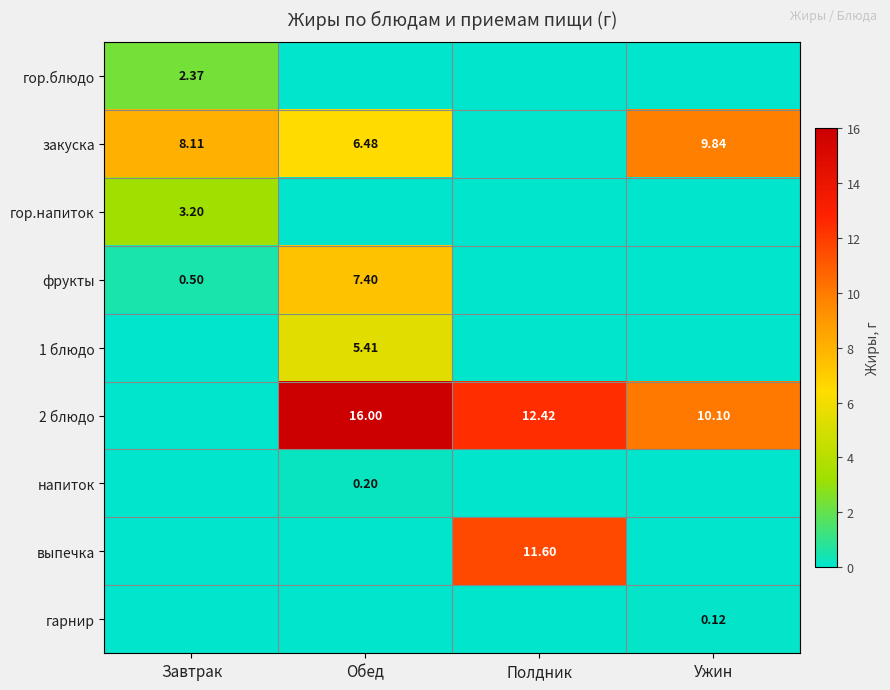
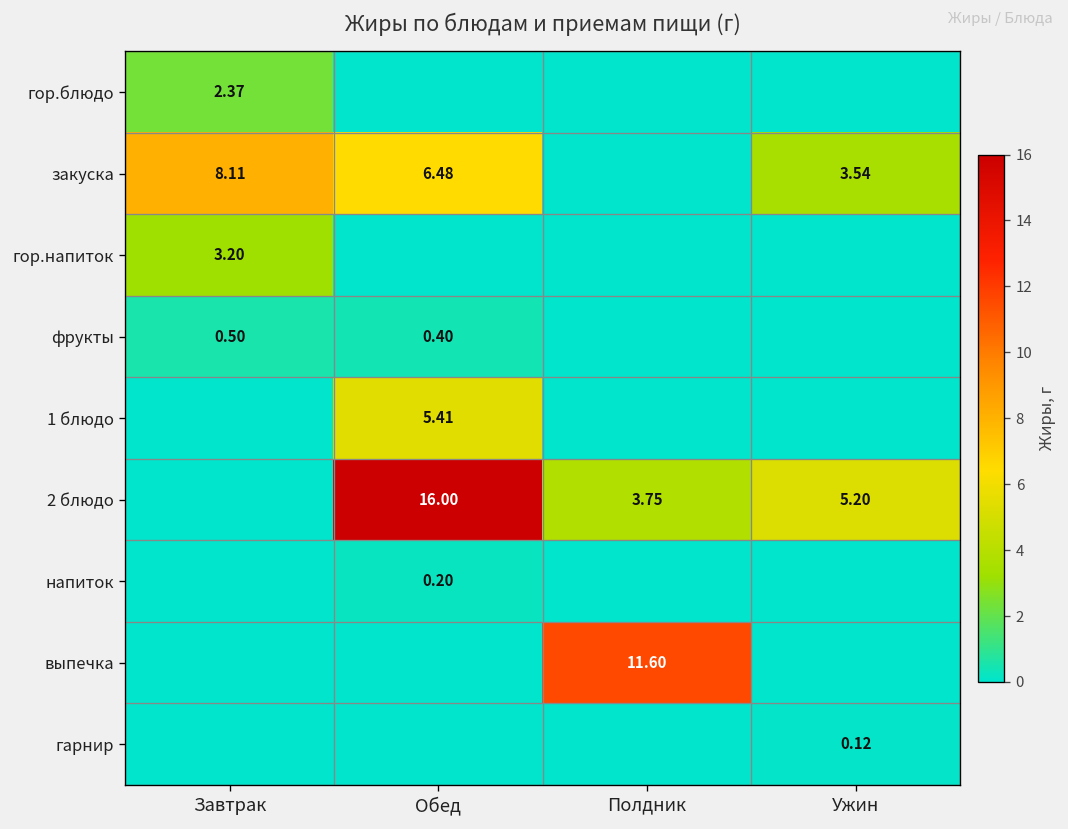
  {
    "гор.блюдо": {
      "Завтрак": 2.37
    },
    "закуска": {
      "Завтрак": 8.11,
      "Обед": 6.48,
-     "Ужин": 9.84
+     "Ужин": 3.54
    },
    "гор.напиток": {
      "Завтрак": 3.20
    },
    "фрукты": {
      "Завтрак": 0.50,
-     "Обед": 7.40
+     "Обед": 0.40
    },
    "1 блюдо": {
      "Обед": 5.41
    },
    "2 блюдо": {
      "Обед": 16.00,
-     "Полдник": 12.42,
-     "Ужин": 10.10
+     "Полдник": 3.75,
+     "Ужин": 5.20
    },
    "напиток": {
      "Обед": 0.20
    },
    "выпечка": {
      "Полдник": 11.60
    },
    "гарнир": {
      "Ужин": 0.12
    }
  }
